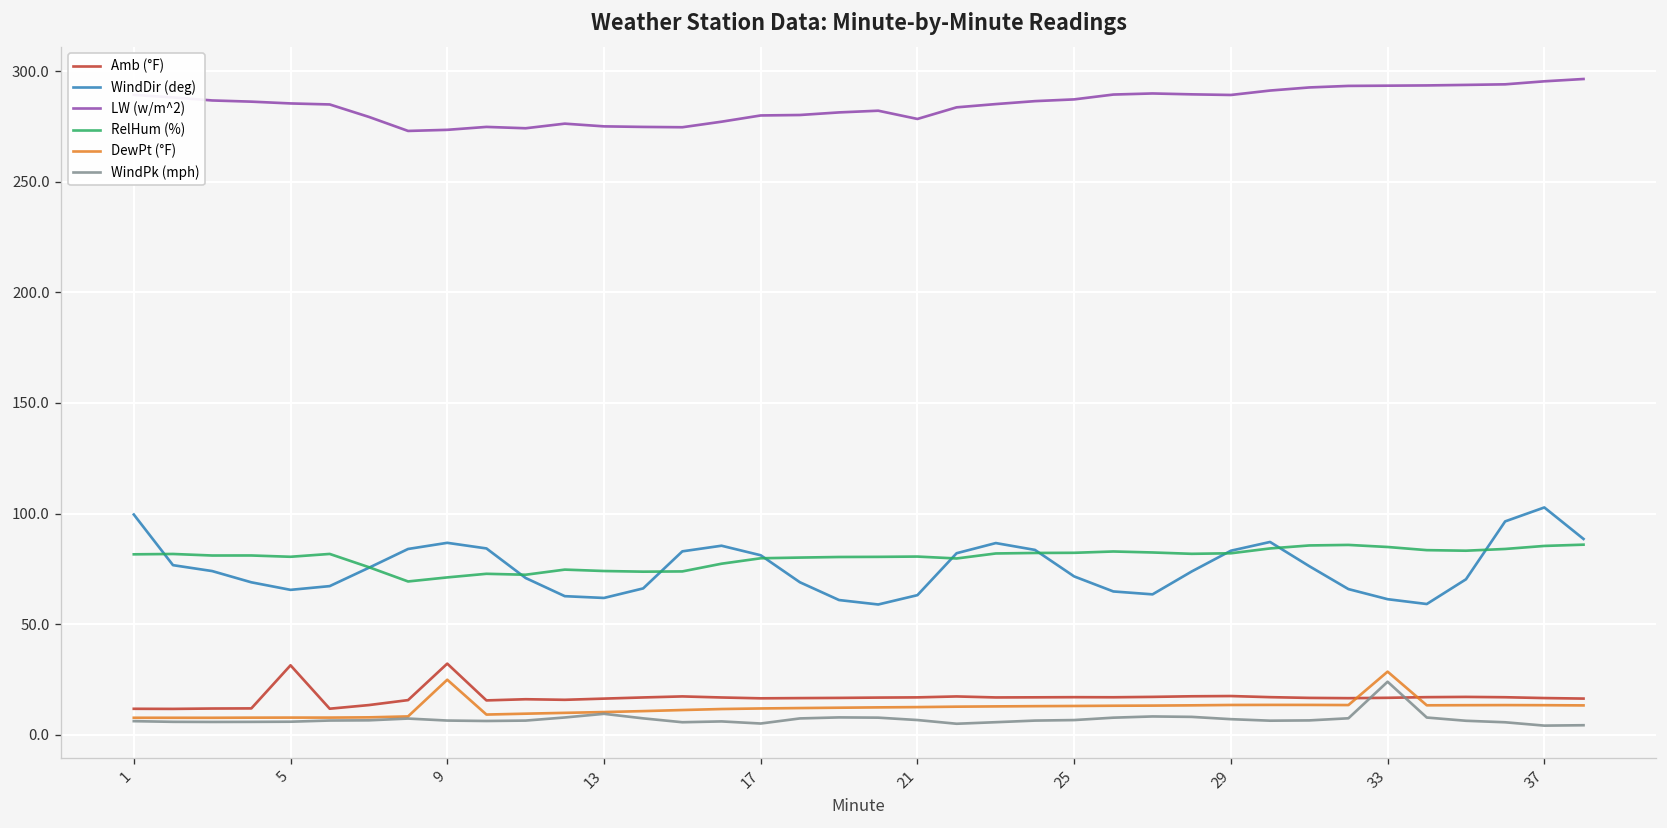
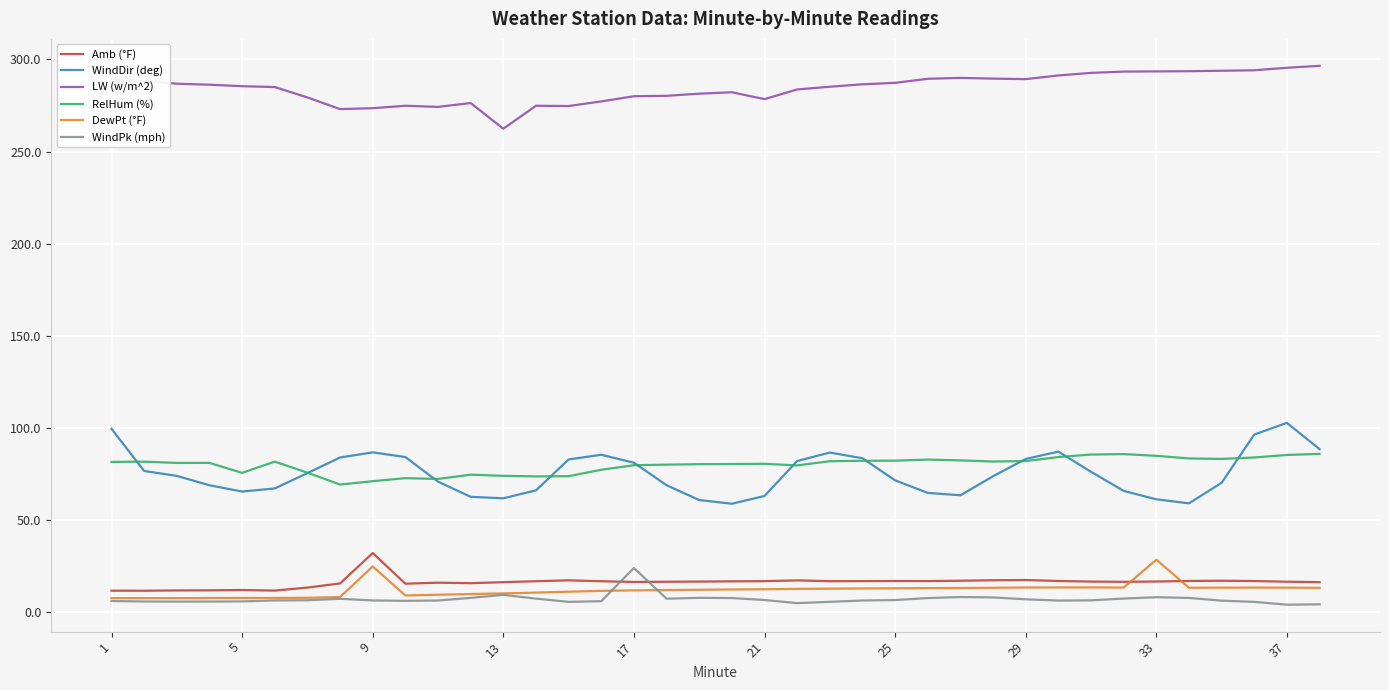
  {
    "Amb (°F)": {
      "1": 12,
-     "5": 31,
+     "5": 12,
      "9": 32,
      "13": 16,
      "17": 16,
      "21": 17,
      "25": 17,
      "29": 17,
      "33": 17,
      "37": 17
    },
    "WindDir (deg)": {
      "1": 100,
      "5": 65,
      "9": 87,
      "13": 62,
      "21": 63,
      "25": 72,
      "33": 61,
      "37": 103
    },
    "LW (w/m^2)": {
      "5": 285,
      "9": 274,
-     "13": 275,
+     "13": 262,
      "17": 280,
      "21": 278,
      "25": 287,
      "29": 289,
      "33": 294,
      "37": 295
    },
    "RelHum (%)": {
      "1": 82,
-     "5": 80,
+     "5": 76,
      "9": 71,
      "13": 74,
      "21": 81,
      "25": 82,
      "33": 85,
      "37": 85
    },
    "DewPt (°F)": {
      "1": 8,
      "5": 8,
      "9": 25,
      "17": 12,
      "21": 12,
      "25": 13,
      "29": 13,
      "33": 29,
      "37": 13
    },
    "WindPk (mph)": {
      "1": 6,
      "5": 6,
      "9": 6,
-     "17": 5,
+     "17": 24,
      "21": 7,
      "25": 7,
      "29": 7,
-     "33": 24,
+     "33": 8,
      "37": 4
    }
  }
